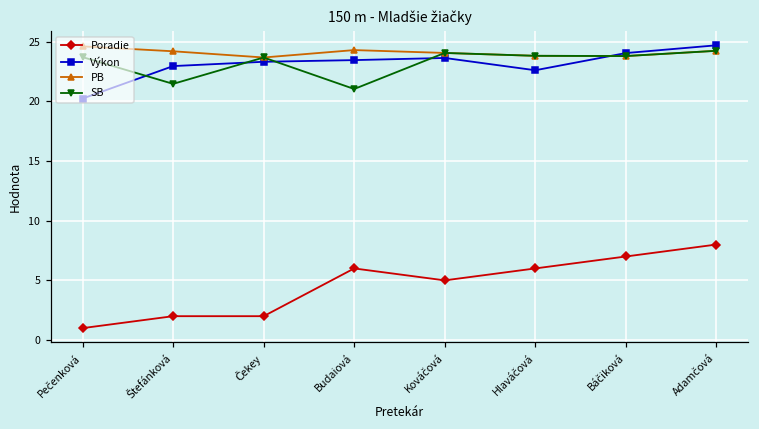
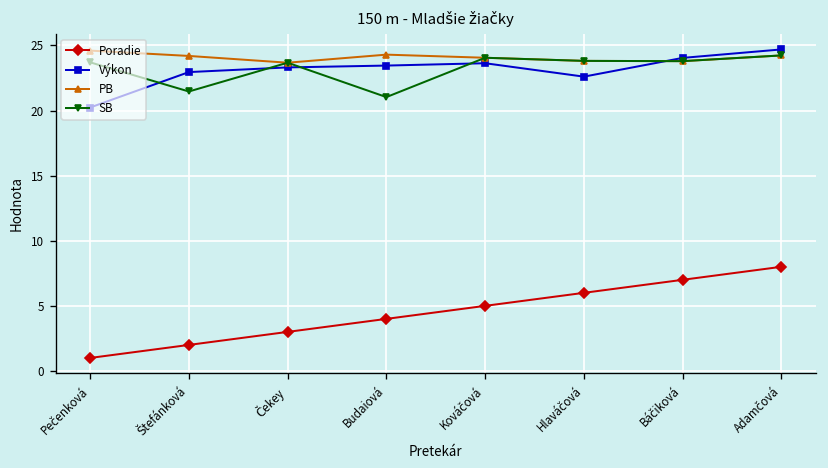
  {
    "Poradie": {
      "Pečenková": 1,
      "Štefánková": 2,
-     "Čekey": 2,
-     "Budaiová": 6,
+     "Čekey": 3,
+     "Budaiová": 4,
      "Kováčová": 5,
      "Hlaváčová": 6,
      "Báčiková": 7,
      "Adamčová": 8
    },
    "Výkon": {
      "Štefánková": 23,
      "Čekey": 23.3,
      "Budaiová": 23.5,
      "Kováčová": 23.6,
      "Hlaváčová": 22.6,
      "Báčiková": 24,
      "Adamčová": 24.7
    },
    "PB": {
      "Štefánková": 24,
      "Budaiová": 24.3
    },
    "SB": {
      "Štefánková": 21.5,
      "Budaiová": 21
    }
  }
